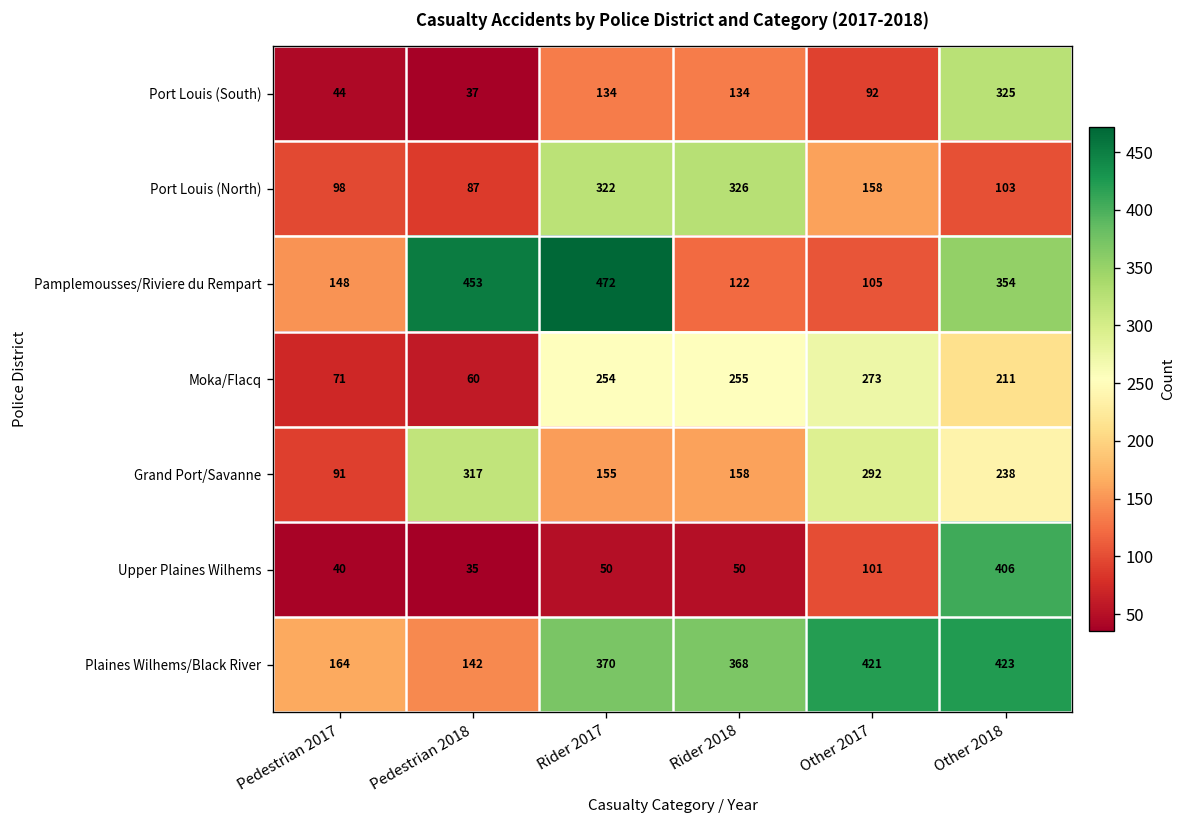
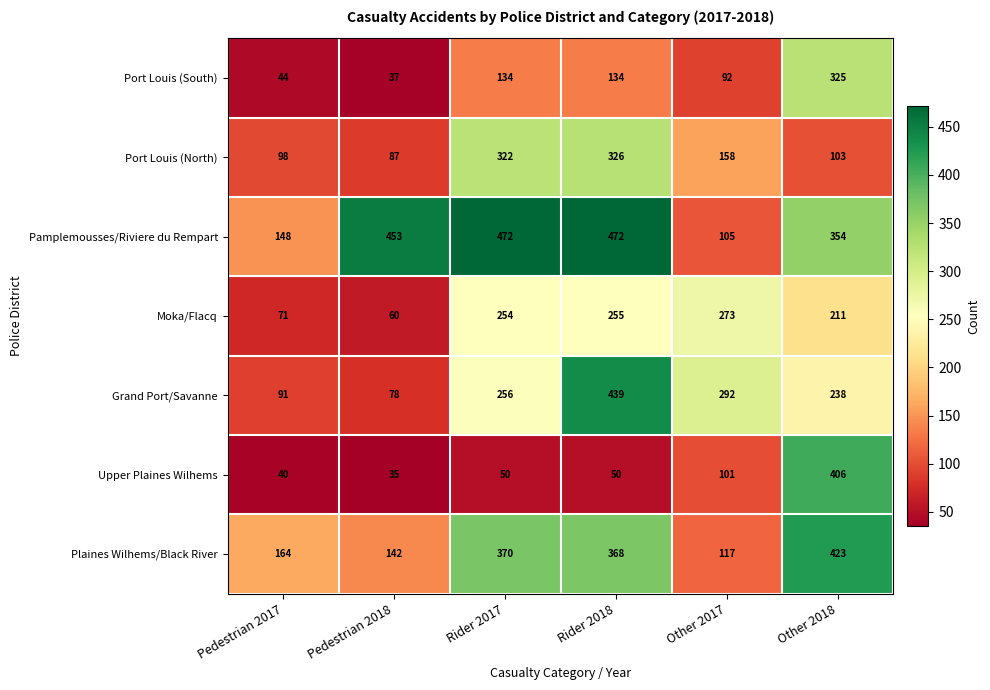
  {
    "Port Louis (South)": {
      "Pedestrian 2017": 44,
      "Pedestrian 2018": 37,
      "Rider 2017": 134,
      "Rider 2018": 134,
      "Other 2017": 92,
      "Other 2018": 325
    },
    "Port Louis (North)": {
      "Pedestrian 2017": 98,
      "Pedestrian 2018": 87,
      "Rider 2017": 322,
      "Rider 2018": 326,
      "Other 2017": 158,
      "Other 2018": 103
    },
    "Pamplemousses/Riviere du Rempart": {
      "Pedestrian 2017": 148,
      "Pedestrian 2018": 453,
      "Rider 2017": 472,
-     "Rider 2018": 122,
+     "Rider 2018": 472,
      "Other 2017": 105,
      "Other 2018": 354
    },
    "Moka/Flacq": {
      "Pedestrian 2017": 71,
      "Pedestrian 2018": 60,
      "Rider 2017": 254,
      "Rider 2018": 255,
      "Other 2017": 273,
      "Other 2018": 211
    },
    "Grand Port/Savanne": {
      "Pedestrian 2017": 91,
-     "Pedestrian 2018": 317,
-     "Rider 2017": 155,
-     "Rider 2018": 158,
+     "Pedestrian 2018": 78,
+     "Rider 2017": 256,
+     "Rider 2018": 439,
      "Other 2017": 292,
      "Other 2018": 238
    },
    "Upper Plaines Wilhems": {
      "Pedestrian 2017": 40,
      "Pedestrian 2018": 35,
      "Rider 2017": 50,
      "Rider 2018": 50,
      "Other 2017": 101,
      "Other 2018": 406
    },
    "Plaines Wilhems/Black River": {
      "Pedestrian 2017": 164,
      "Pedestrian 2018": 142,
      "Rider 2017": 370,
      "Rider 2018": 368,
-     "Other 2017": 421,
+     "Other 2017": 117,
      "Other 2018": 423
    }
  }
